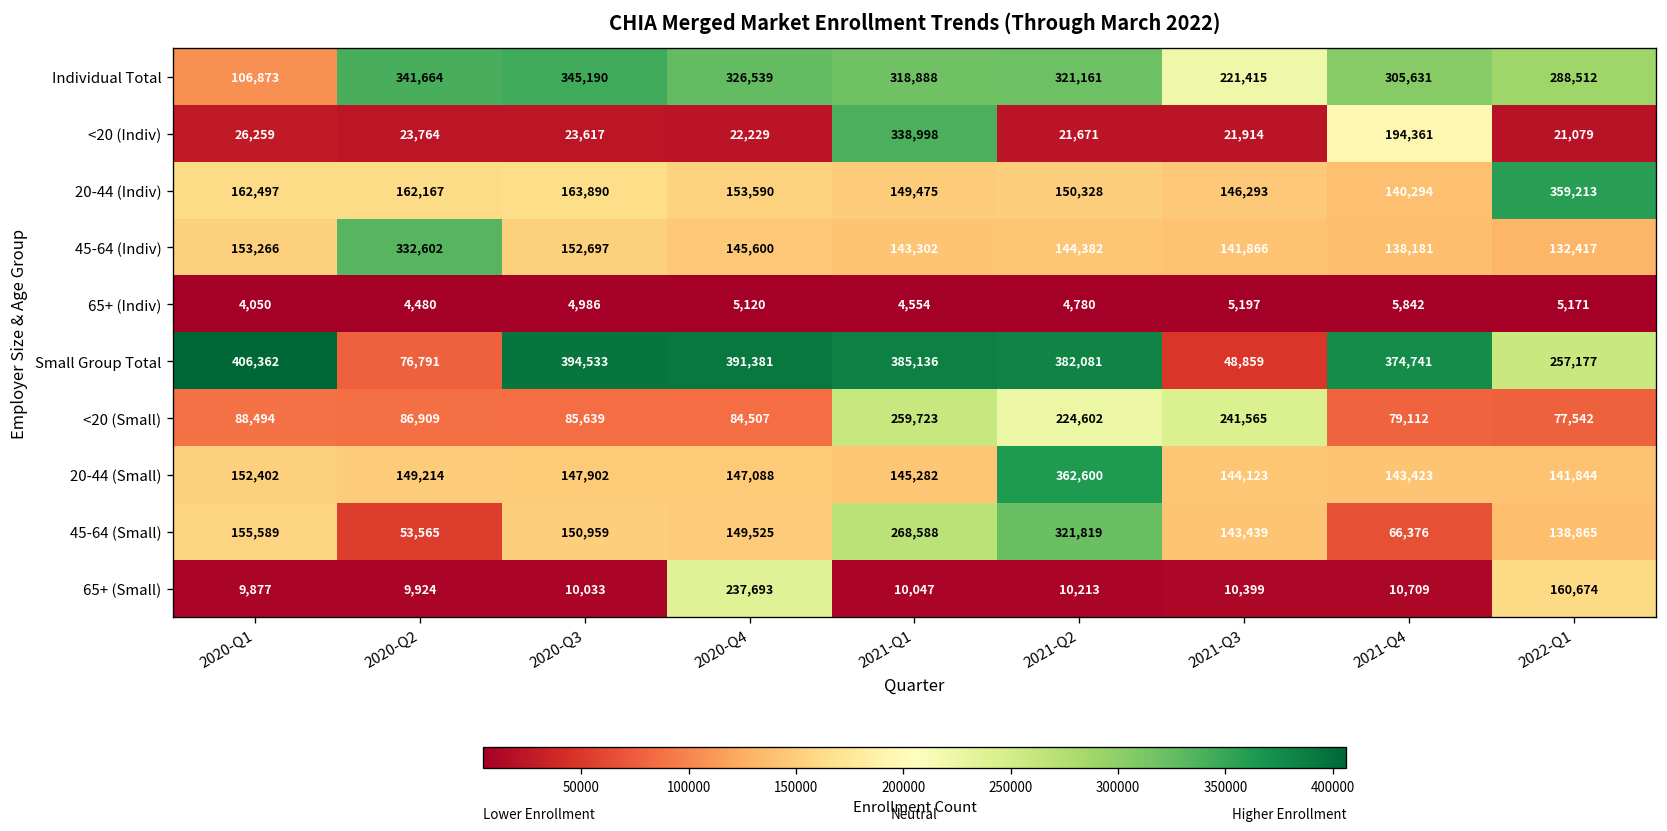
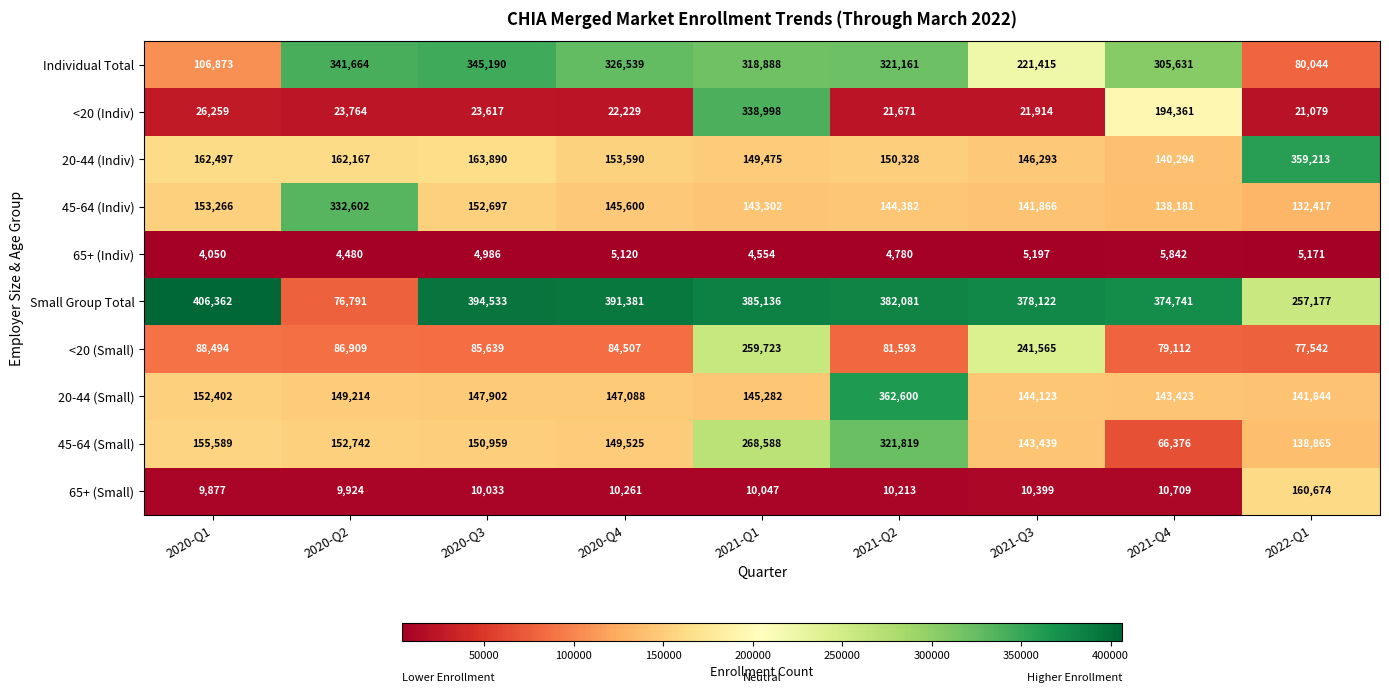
  {
    "Individual Total": {
      "2020-Q1": "106,873",
      "2020-Q2": "341,664",
      "2020-Q3": "345,190",
      "2020-Q4": "326,539",
      "2021-Q1": "318,888",
      "2021-Q2": "321,161",
      "2021-Q3": "221,415",
      "2021-Q4": "305,631",
-     "2022-Q1": "288,512"
+     "2022-Q1": "80,044"
    },
    "<20 (Indiv)": {
      "2020-Q1": "26,259",
      "2020-Q2": "23,764",
      "2020-Q3": "23,617",
      "2020-Q4": "22,229",
      "2021-Q1": "338,998",
      "2021-Q2": "21,671",
      "2021-Q3": "21,914",
      "2021-Q4": "194,361",
      "2022-Q1": "21,079"
    },
    "20-44 (Indiv)": {
      "2020-Q1": "162,497",
      "2020-Q2": "162,167",
      "2020-Q3": "163,890",
      "2020-Q4": "153,590",
      "2021-Q1": "149,475",
      "2021-Q2": "150,328",
      "2021-Q3": "146,293",
      "2021-Q4": "140,294",
      "2022-Q1": "359,213"
    },
    "45-64 (Indiv)": {
      "2020-Q1": "153,266",
      "2020-Q2": "332,602",
      "2020-Q3": "152,697",
      "2020-Q4": "145,600",
      "2021-Q1": "143,302",
      "2021-Q2": "144,382",
      "2021-Q3": "141,866",
      "2021-Q4": "138,181",
      "2022-Q1": "132,417"
    },
    "65+ (Indiv)": {
      "2020-Q1": "4,050",
      "2020-Q2": "4,480",
      "2020-Q3": "4,986",
      "2020-Q4": "5,120",
      "2021-Q1": "4,554",
      "2021-Q2": "4,780",
      "2021-Q3": "5,197",
      "2021-Q4": "5,842",
      "2022-Q1": "5,171"
    },
    "Small Group Total": {
      "2020-Q1": "406,362",
      "2020-Q2": "76,791",
      "2020-Q3": "394,533",
      "2020-Q4": "391,381",
      "2021-Q1": "385,136",
      "2021-Q2": "382,081",
-     "2021-Q3": "48,859",
+     "2021-Q3": "378,122",
      "2021-Q4": "374,741",
      "2022-Q1": "257,177"
    },
    "<20 (Small)": {
      "2020-Q1": "88,494",
      "2020-Q2": "86,909",
      "2020-Q3": "85,639",
      "2020-Q4": "84,507",
      "2021-Q1": "259,723",
-     "2021-Q2": "224,602",
+     "2021-Q2": "81,593",
      "2021-Q3": "241,565",
      "2021-Q4": "79,112",
      "2022-Q1": "77,542"
    },
    "20-44 (Small)": {
      "2020-Q1": "152,402",
      "2020-Q2": "149,214",
      "2020-Q3": "147,902",
      "2020-Q4": "147,088",
      "2021-Q1": "145,282",
      "2021-Q2": "362,600",
      "2021-Q3": "144,123",
      "2021-Q4": "143,423",
      "2022-Q1": "141,844"
    },
    "45-64 (Small)": {
      "2020-Q1": "155,589",
-     "2020-Q2": "53,565",
+     "2020-Q2": "152,742",
      "2020-Q3": "150,959",
      "2020-Q4": "149,525",
      "2021-Q1": "268,588",
      "2021-Q2": "321,819",
      "2021-Q3": "143,439",
      "2021-Q4": "66,376",
      "2022-Q1": "138,865"
    },
    "65+ (Small)": {
      "2020-Q1": "9,877",
      "2020-Q2": "9,924",
      "2020-Q3": "10,033",
-     "2020-Q4": "237,693",
+     "2020-Q4": "10,261",
      "2021-Q1": "10,047",
      "2021-Q2": "10,213",
      "2021-Q3": "10,399",
      "2021-Q4": "10,709",
      "2022-Q1": "160,674"
    }
  }
